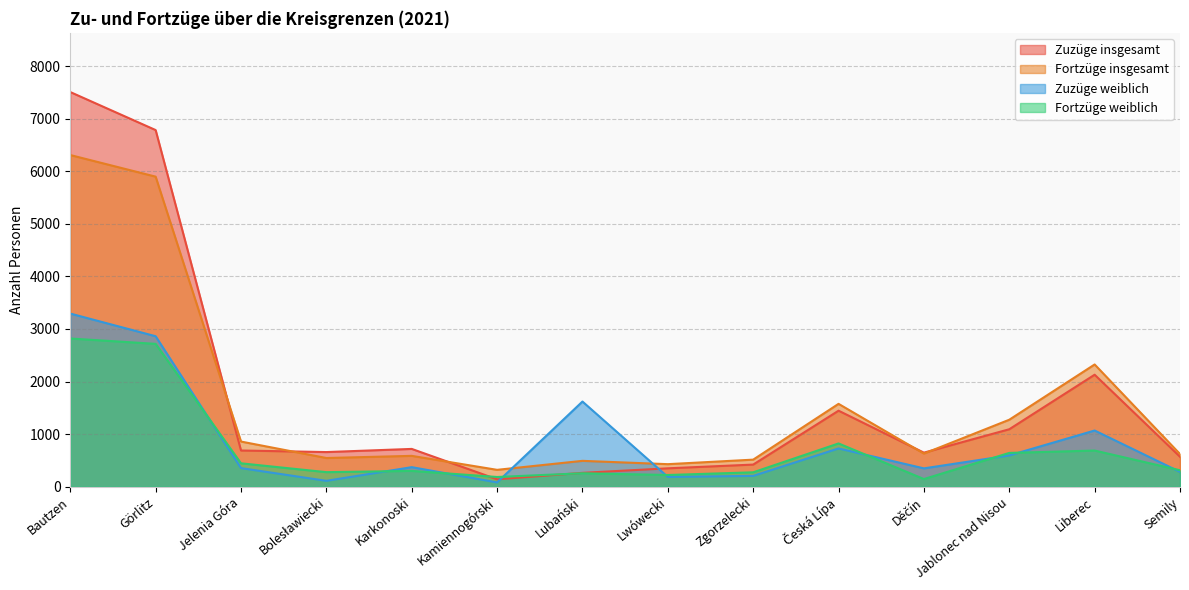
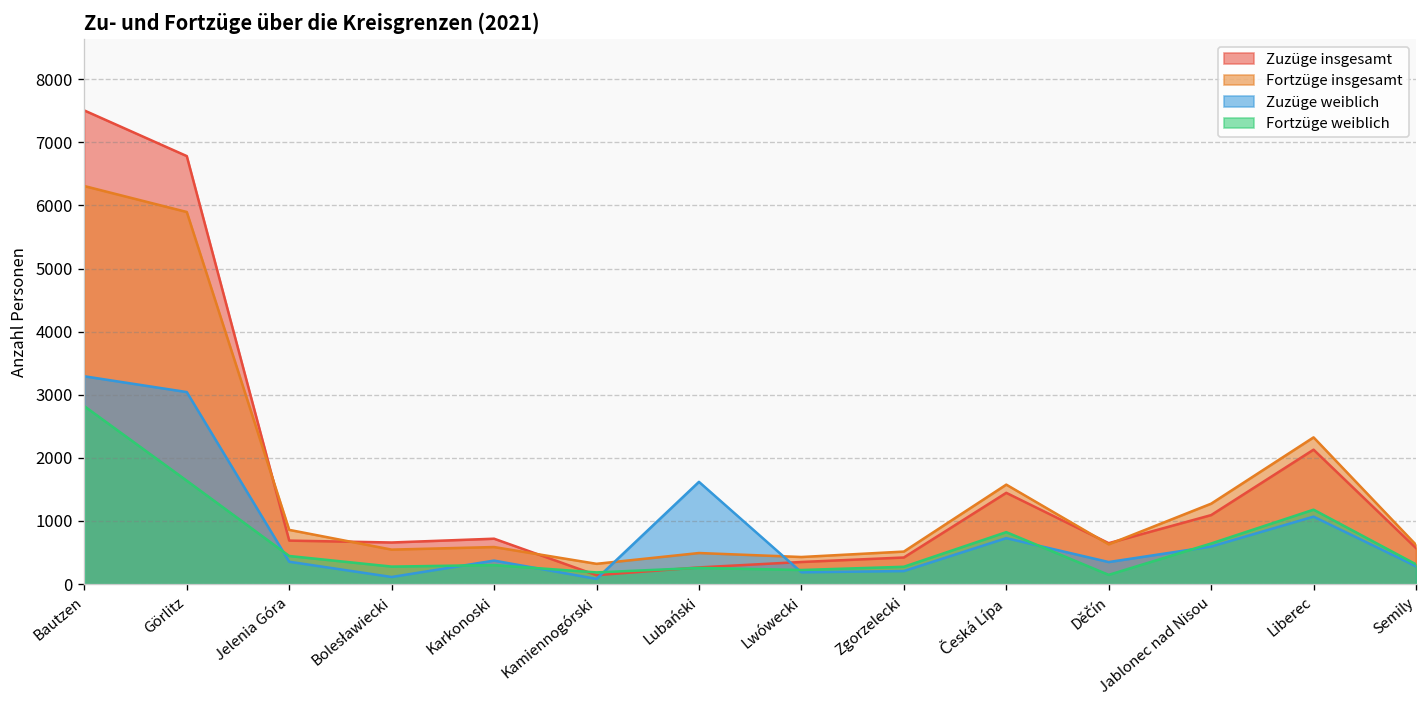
  {
    "Zuzüge weiblich": {
      "Bautzen": 3300,
-     "Görlitz": 2900,
+     "Görlitz": 3000,
      "Jelenia Góra": 400,
      "Bolesławiecki": 100,
      "Karkonoski": 400,
      "Kamiennogórski": 100,
      "Lubański": 1600,
      "Zgorzelecki": 200,
      "Česká Lípa": 700,
      "Děčín": 300,
      "Liberec": 1100
    },
    "Fortzüge weiblich": {
      "Bautzen": 2800,
-     "Görlitz": 2700,
+     "Görlitz": 1600,
      "Jelenia Góra": 400,
      "Bolesławiecki": 300,
      "Karkonoski": 300,
      "Zgorzelecki": 300,
      "Česká Lípa": 800,
      "Děčín": 100,
-     "Liberec": 700
+     "Liberec": 1200
    }
  }
